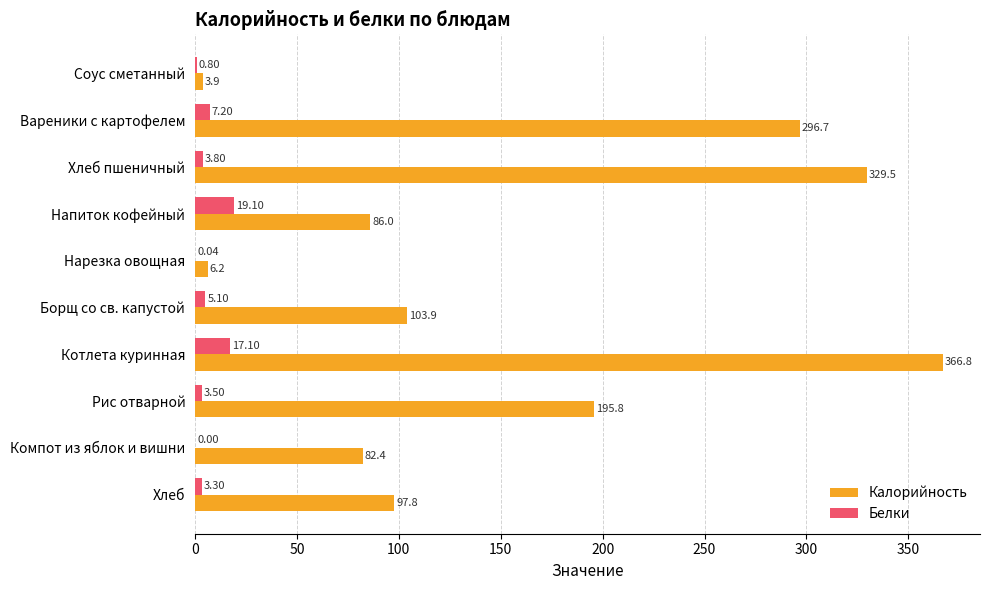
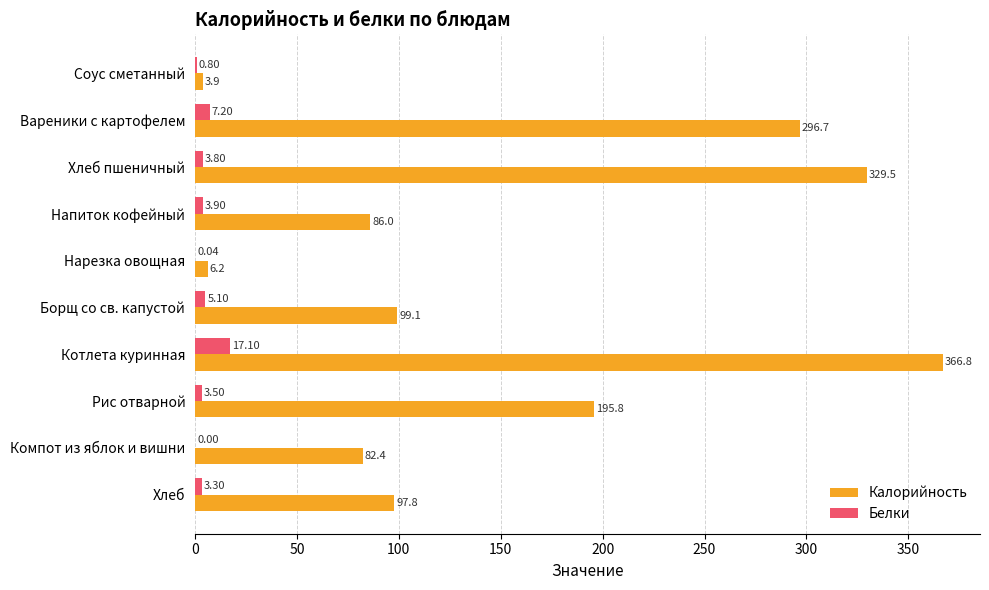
  {
    "Калорийность": {
      "Соус сметанный": 3.9,
      "Вареники с картофелем": 296.7,
      "Хлеб пшеничный": 329.5,
      "Напиток кофейный": 86.0,
      "Нарезка овощная": 6.2,
-     "Борщ со св. капустой": 103.9,
+     "Борщ со св. капустой": 99.1,
      "Котлета куринная": 366.8,
      "Рис отварной": 195.8,
      "Компот из яблок и вишни": 82.4,
      "Хлеб": 97.8
    },
    "Белки": {
      "Соус сметанный": 0.80,
      "Вареники с картофелем": 7.20,
      "Хлеб пшеничный": 3.80,
-     "Напиток кофейный": 19.10,
+     "Напиток кофейный": 3.90,
      "Нарезка овощная": 0.04,
      "Борщ со св. капустой": 5.10,
      "Котлета куринная": 17.10,
      "Рис отварной": 3.50,
      "Компот из яблок и вишни": 0.00,
      "Хлеб": 3.30
    }
  }
